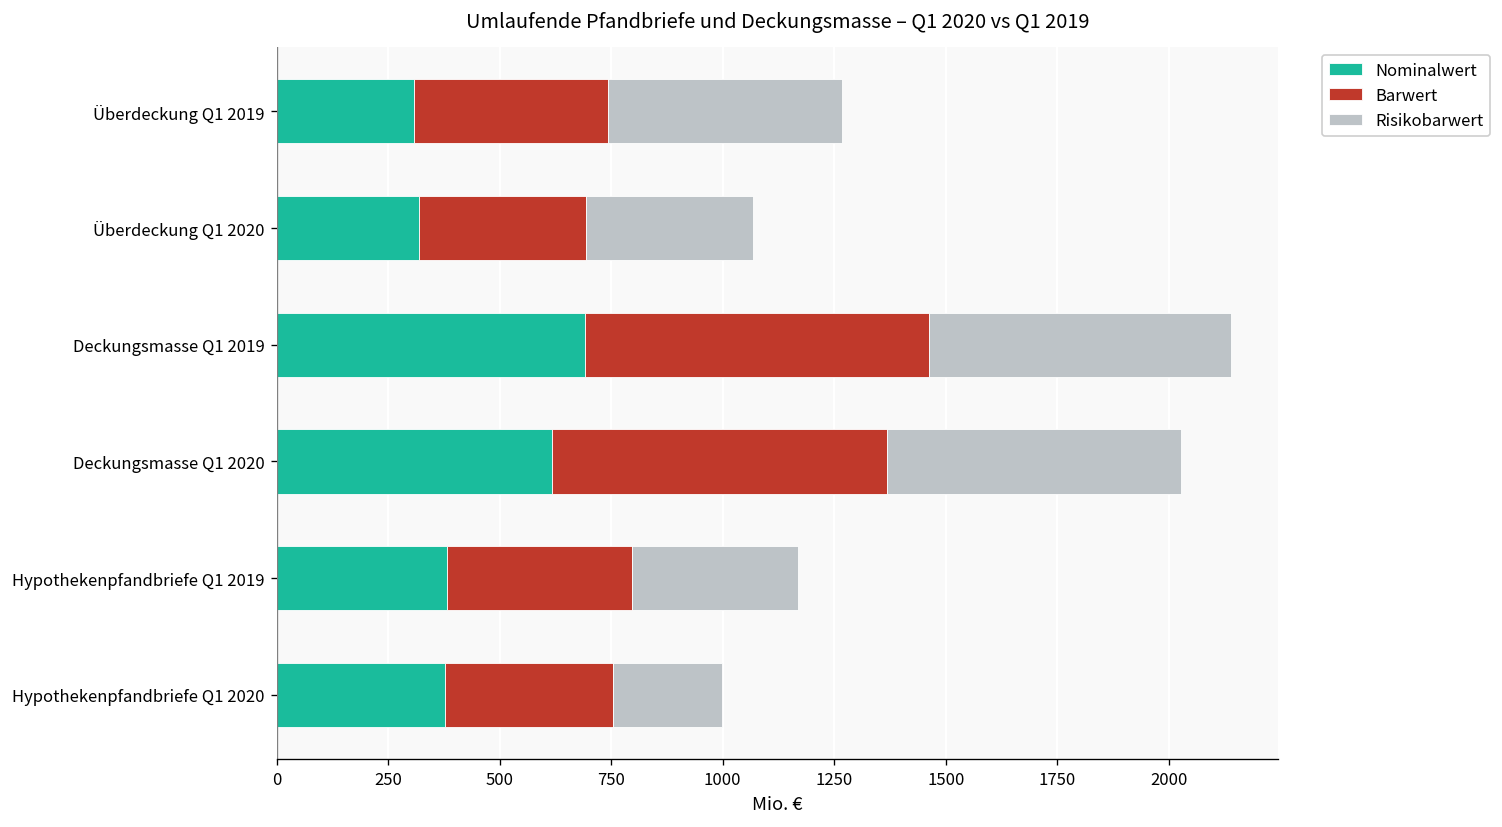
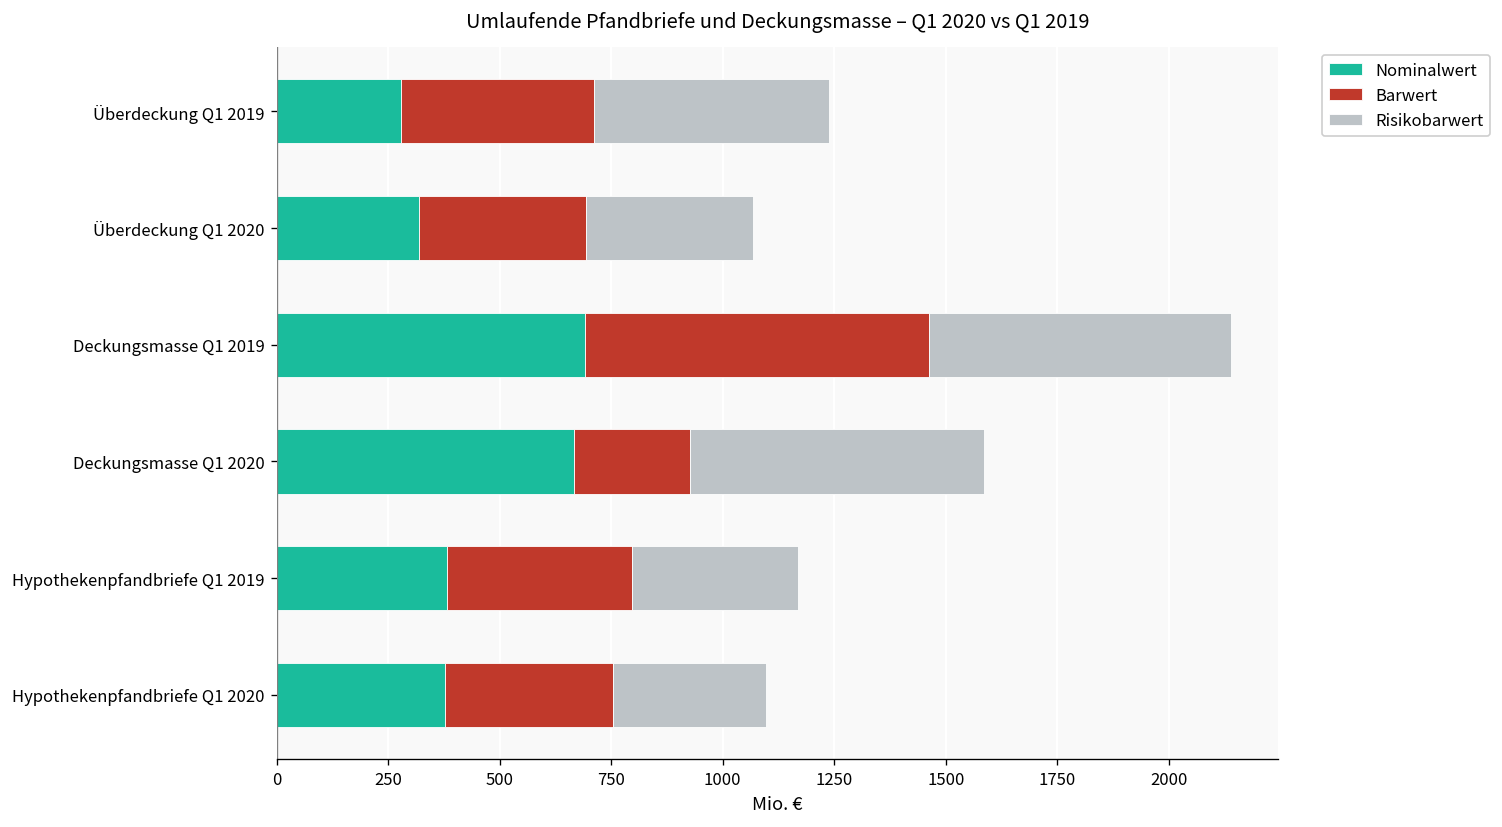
  {
    "Nominalwert": {
-     "Überdeckung Q1 2019": 310,
+     "Überdeckung Q1 2019": 280,
      "Überdeckung Q1 2020": 320,
      "Deckungsmasse Q1 2019": 690,
-     "Deckungsmasse Q1 2020": 620,
+     "Deckungsmasse Q1 2020": 670,
      "Hypothekenpfandbriefe Q1 2019": 380,
      "Hypothekenpfandbriefe Q1 2020": 380
    },
    "Barwert": {
      "Überdeckung Q1 2019": 430,
      "Überdeckung Q1 2020": 370,
      "Deckungsmasse Q1 2019": 770,
-     "Deckungsmasse Q1 2020": 750,
+     "Deckungsmasse Q1 2020": 260,
      "Hypothekenpfandbriefe Q1 2019": 410,
      "Hypothekenpfandbriefe Q1 2020": 380
    },
    "Risikobarwert": {
      "Überdeckung Q1 2019": 530,
      "Überdeckung Q1 2020": 370,
      "Deckungsmasse Q1 2019": 680,
      "Deckungsmasse Q1 2020": 660,
      "Hypothekenpfandbriefe Q1 2019": 370,
-     "Hypothekenpfandbriefe Q1 2020": 240
+     "Hypothekenpfandbriefe Q1 2020": 340
    }
  }
